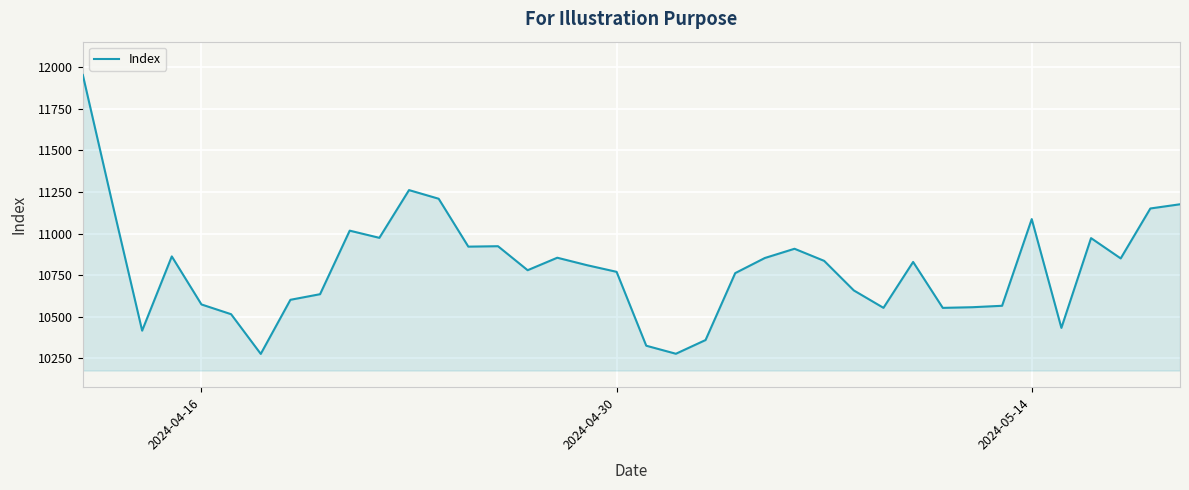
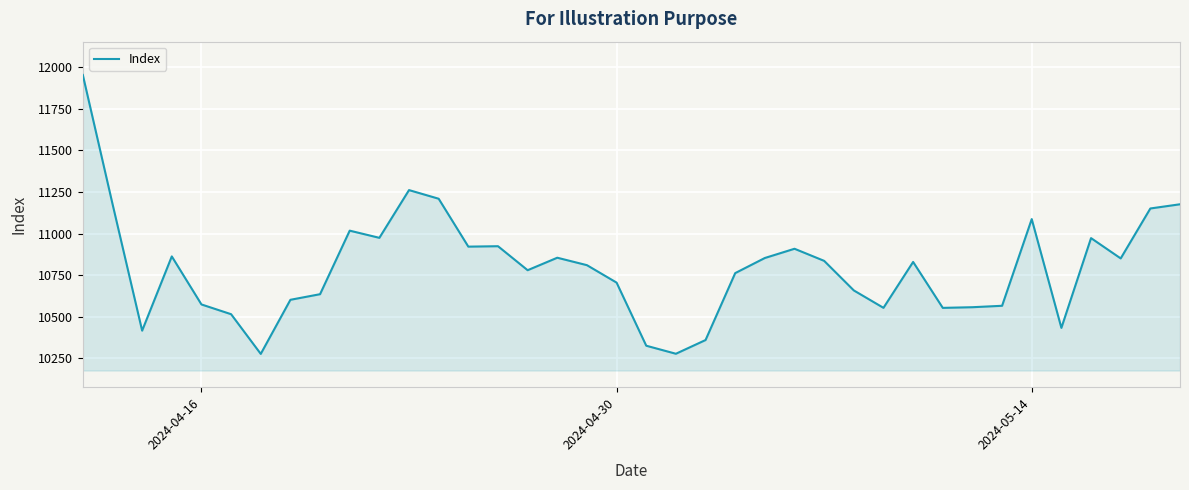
  {
    "2024-04-16": 10570,
-   "2024-04-30": 10770,
+   "2024-04-30": 10710,
    "2024-05-14": 11090
  }
